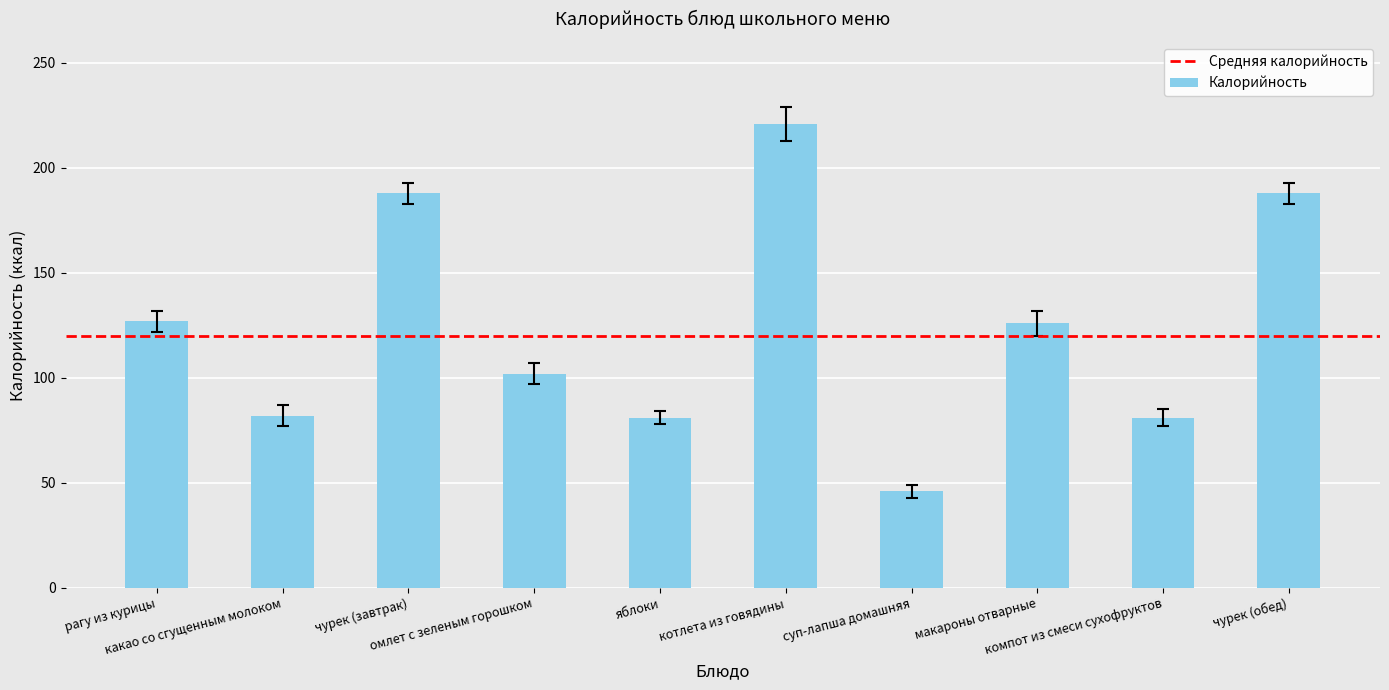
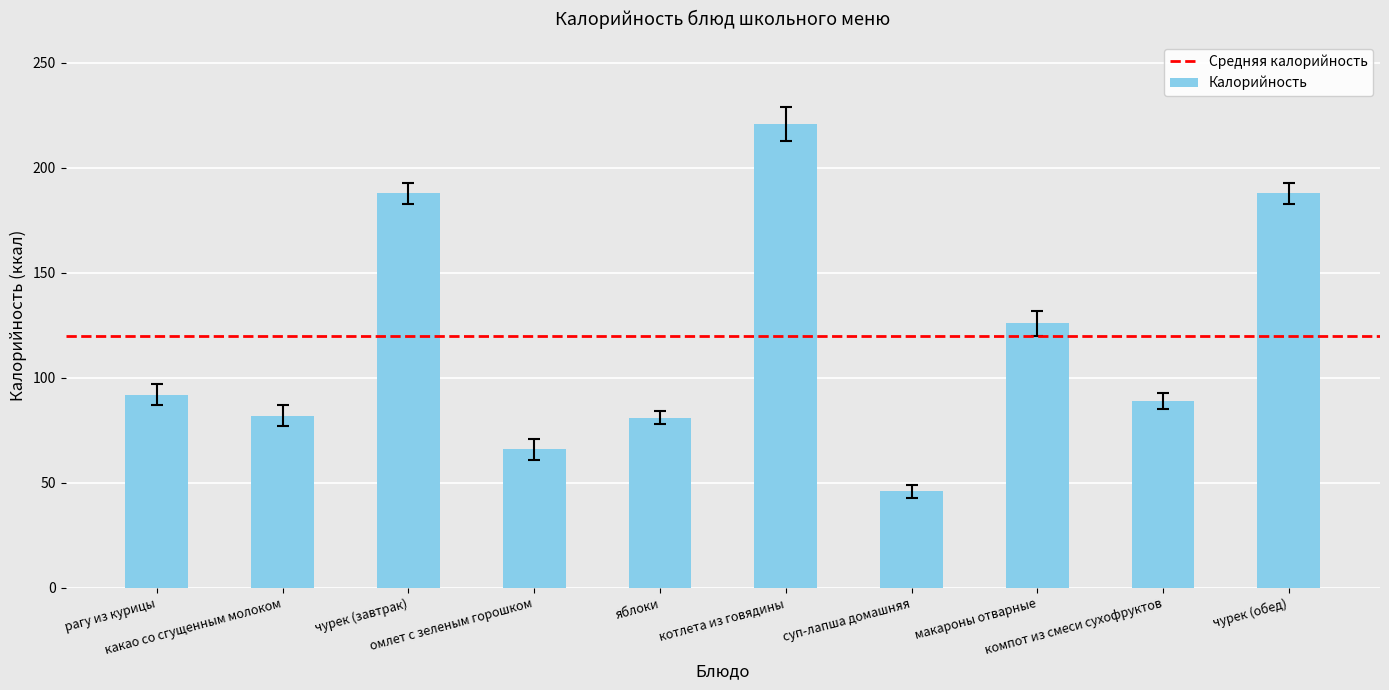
  {
    "Калорийность": {
-     "рагу из курицы": 127,
+     "рагу из курицы": 92,
      "какао со сгущенным молоком": 82,
      "чурек (завтрак)": 188,
-     "омлет с зеленым горошком": 102,
+     "омлет с зеленым горошком": 66,
      "яблоки": 81,
      "котлета из говядины": 221,
      "суп-лапша домашняя": 46,
      "макароны отварные": 126,
-     "компот из смеси сухофруктов": 81,
+     "компот из смеси сухофруктов": 89,
      "чурек (обед)": 188
    }
  }
